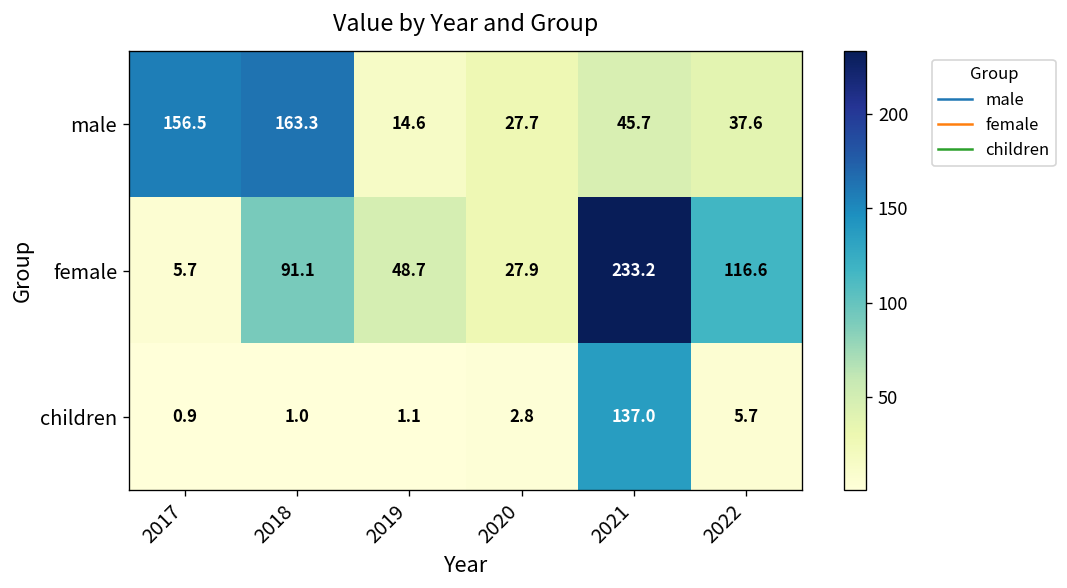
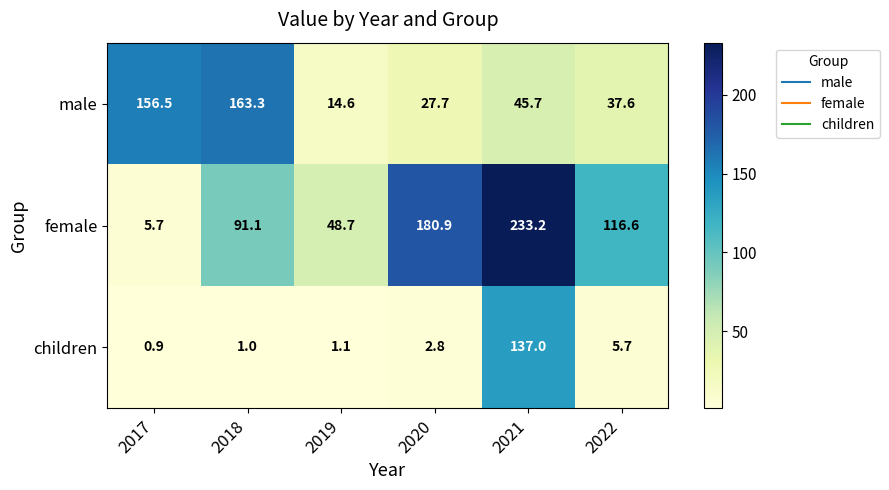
  {
    "male": {
      "2017": 156.5,
      "2018": 163.3,
      "2019": 14.6,
      "2020": 27.7,
      "2021": 45.7,
      "2022": 37.6
    },
    "female": {
      "2017": 5.7,
      "2018": 91.1,
      "2019": 48.7,
-     "2020": 27.9,
+     "2020": 180.9,
      "2021": 233.2,
      "2022": 116.6
    },
    "children": {
      "2017": 0.9,
      "2018": 1.0,
      "2019": 1.1,
      "2020": 2.8,
      "2021": 137.0,
      "2022": 5.7
    }
  }
